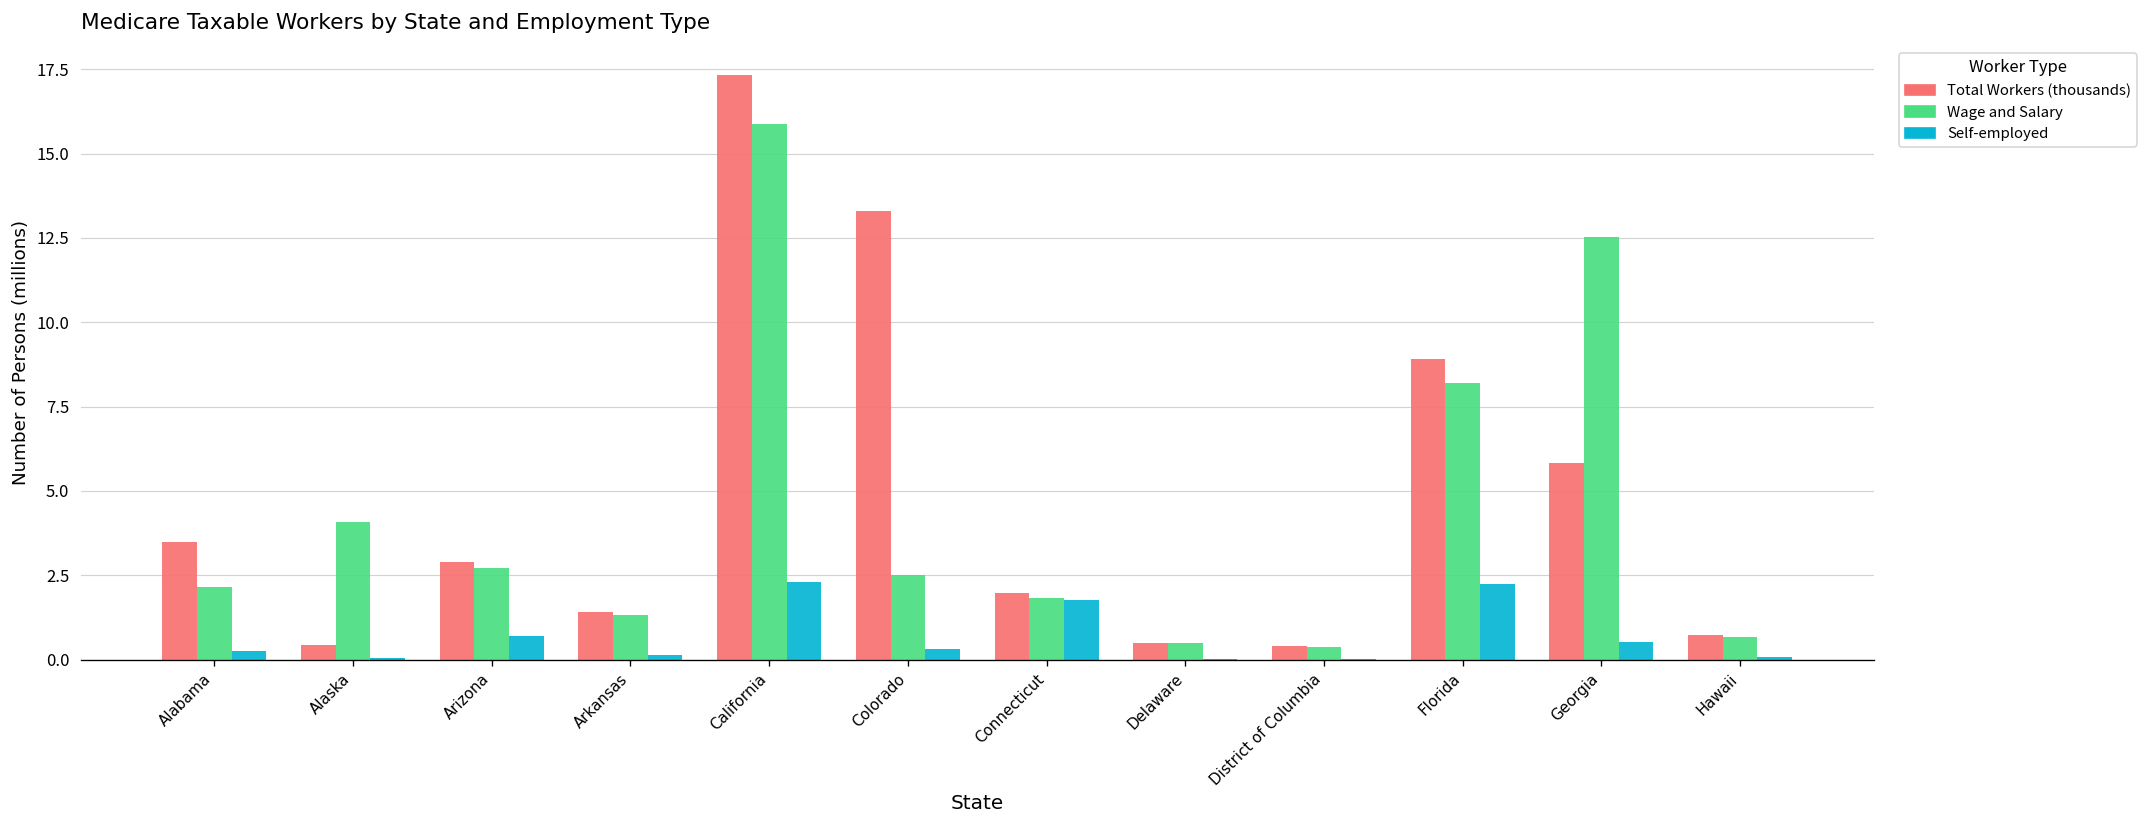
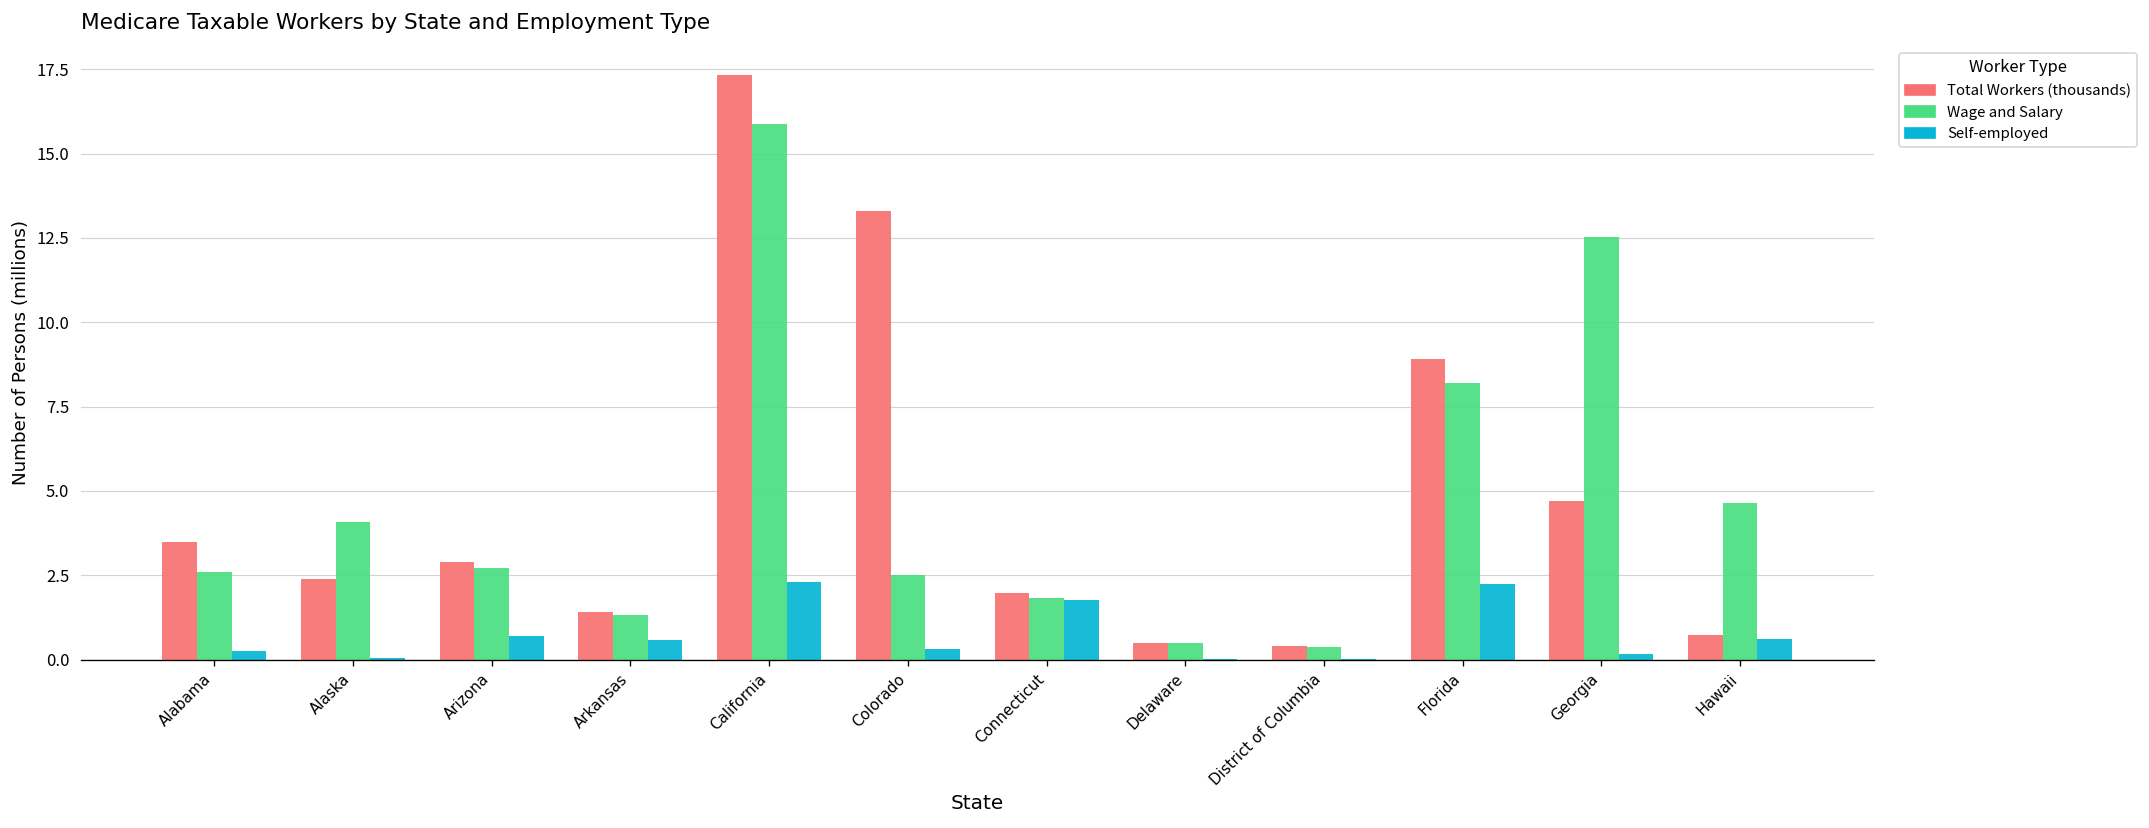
  {
    "Total Workers (thousands)": {
      "Alabama": 3.5,
-     "Alaska": 0.4,
+     "Alaska": 2.4,
      "Arizona": 2.9,
      "Arkansas": 1.4,
      "California": 17.3,
      "Colorado": 13.3,
      "Connecticut": 2.0,
      "Delaware": 0.5,
      "District of Columbia": 0.4,
      "Florida": 8.9,
-     "Georgia": 5.8,
+     "Georgia": 4.7,
      "Hawaii": 0.7
    },
    "Wage and Salary": {
-     "Alabama": 2.1,
+     "Alabama": 2.6,
      "Alaska": 4.1,
      "Arizona": 2.7,
      "Arkansas": 1.3,
      "California": 15.9,
      "Colorado": 2.5,
      "Connecticut": 1.8,
      "Delaware": 0.5,
      "District of Columbia": 0.4,
      "Florida": 8.2,
      "Georgia": 12.5,
-     "Hawaii": 0.7
+     "Hawaii": 4.6
    },
    "Self-employed": {
      "Alabama": 0.2,
      "Arizona": 0.7,
-     "Arkansas": 0.2,
+     "Arkansas": 0.6,
      "California": 2.3,
      "Colorado": 0.3,
      "Connecticut": 1.8,
      "Florida": 2.2,
-     "Georgia": 0.5,
-     "Hawaii": 0.1
+     "Georgia": 0.2,
+     "Hawaii": 0.6
    }
  }
